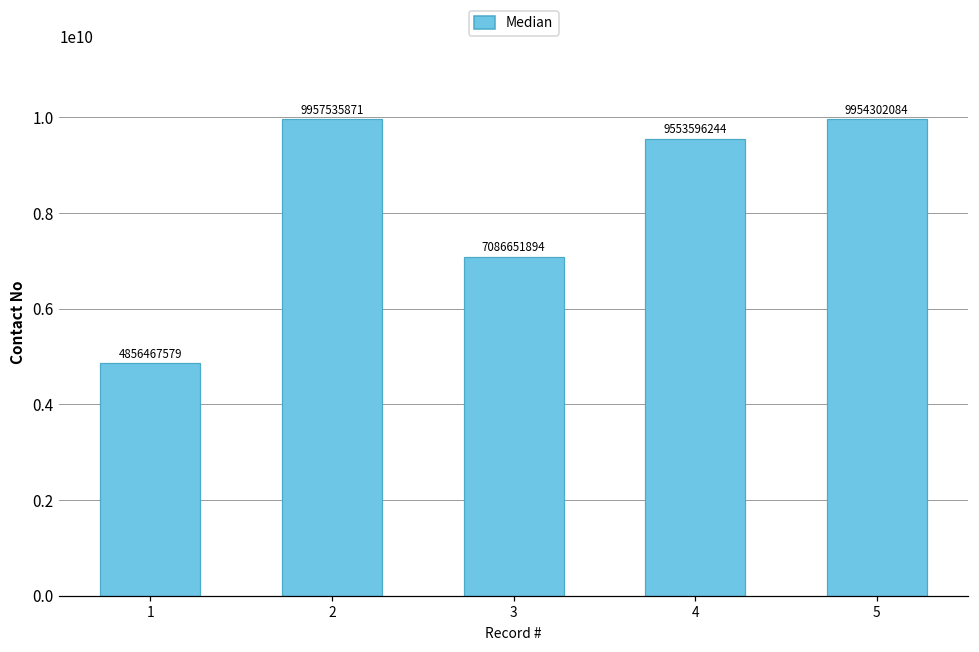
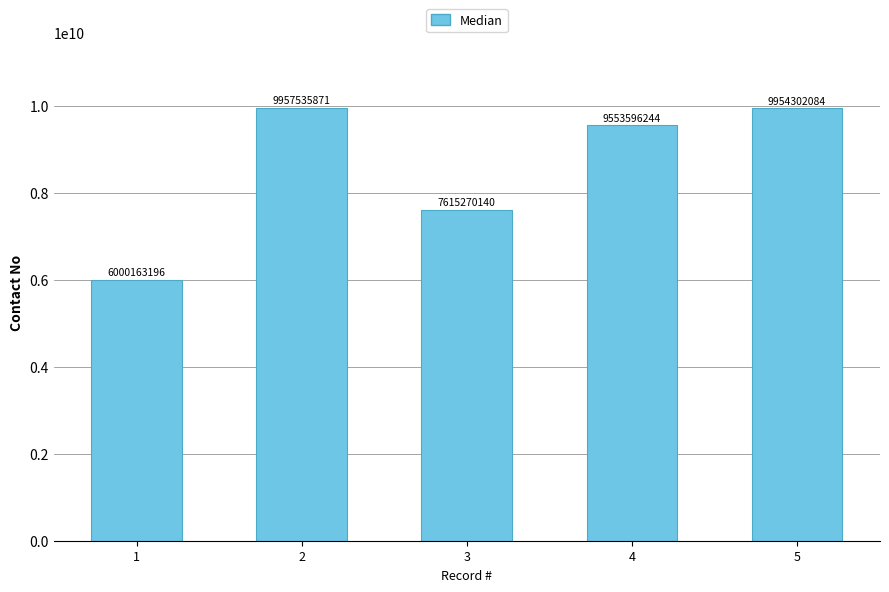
  {
-   "1": 4856467579,
+   "1": 6000163196,
    "2": 9957535871,
-   "3": 7086651894,
+   "3": 7615270140,
    "4": 9553596244,
    "5": 9954302084
  }
